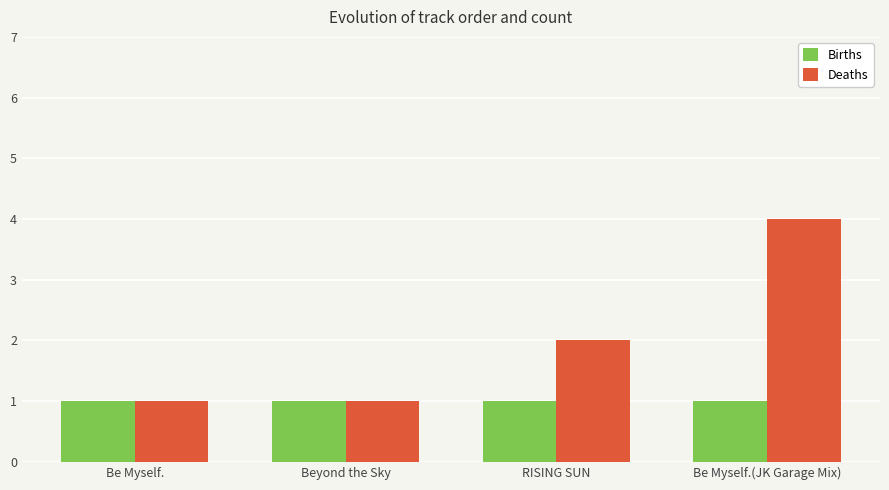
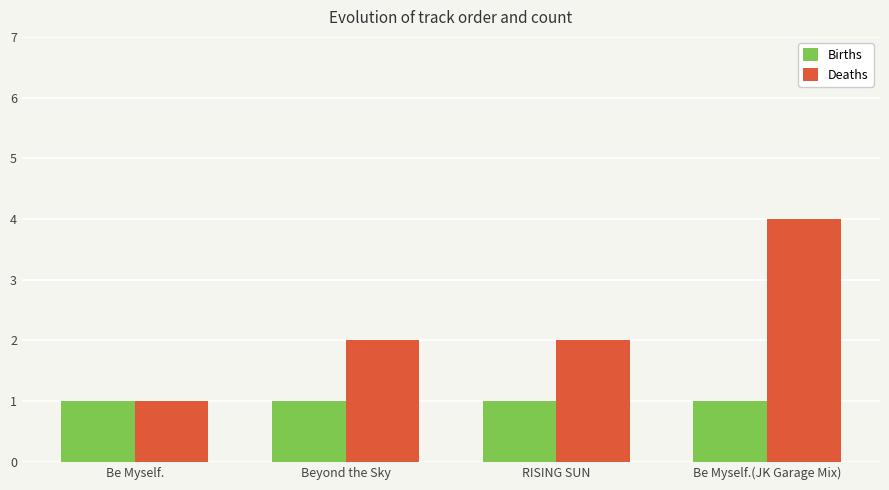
  {
    "Births": {
      "Be Myself.": 1,
      "Beyond the Sky": 1,
      "RISING SUN": 1,
      "Be Myself.(JK Garage Mix)": 1
    },
    "Deaths": {
      "Be Myself.": 1,
-     "Beyond the Sky": 1,
+     "Beyond the Sky": 2,
      "RISING SUN": 2,
      "Be Myself.(JK Garage Mix)": 4
    }
  }
